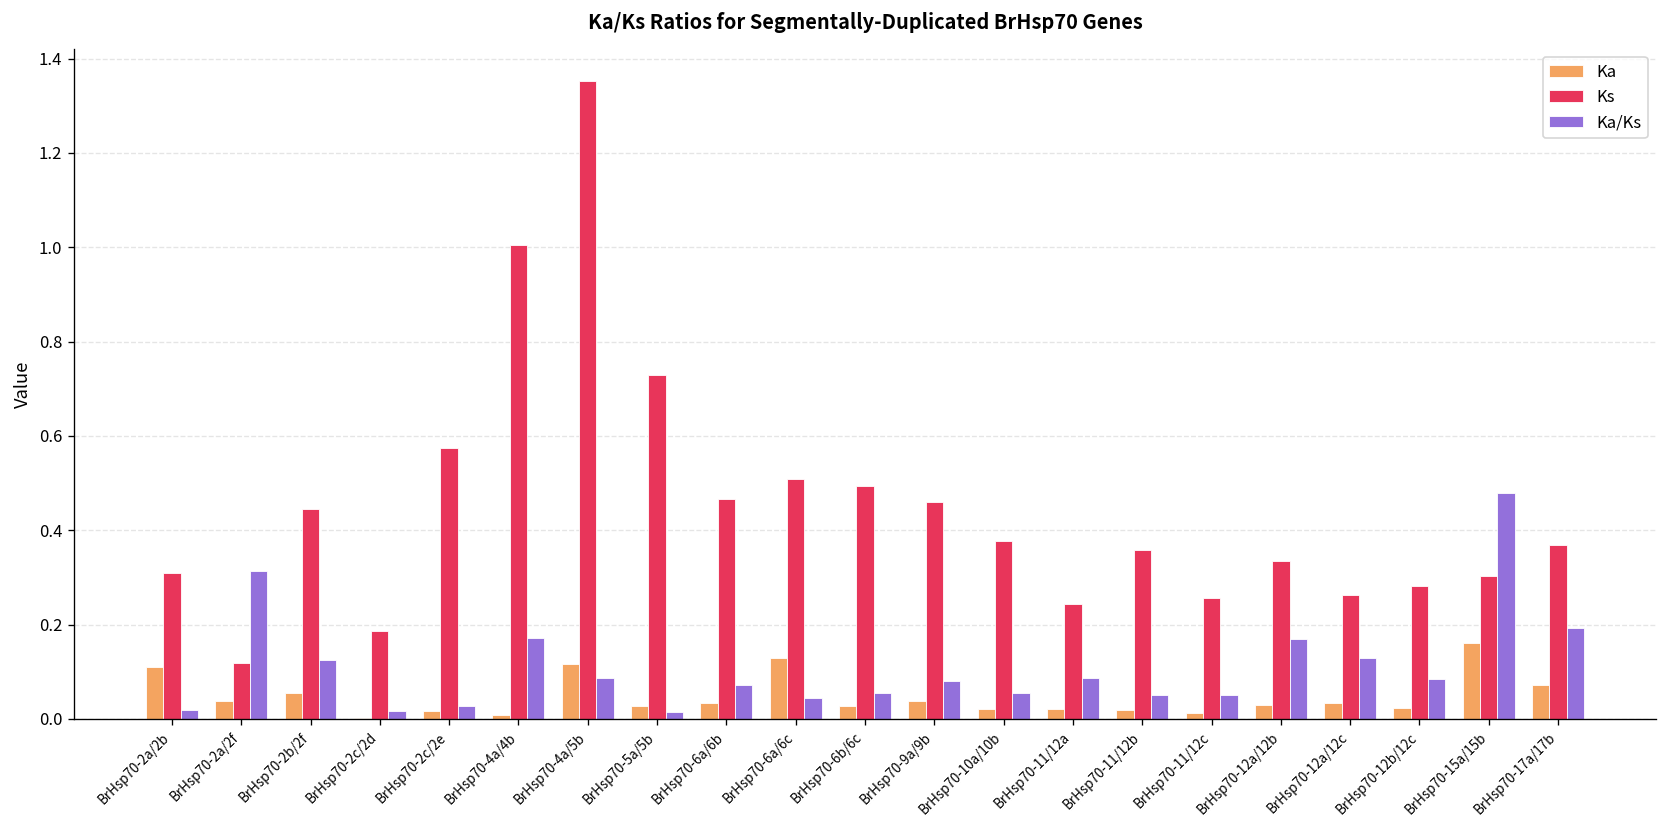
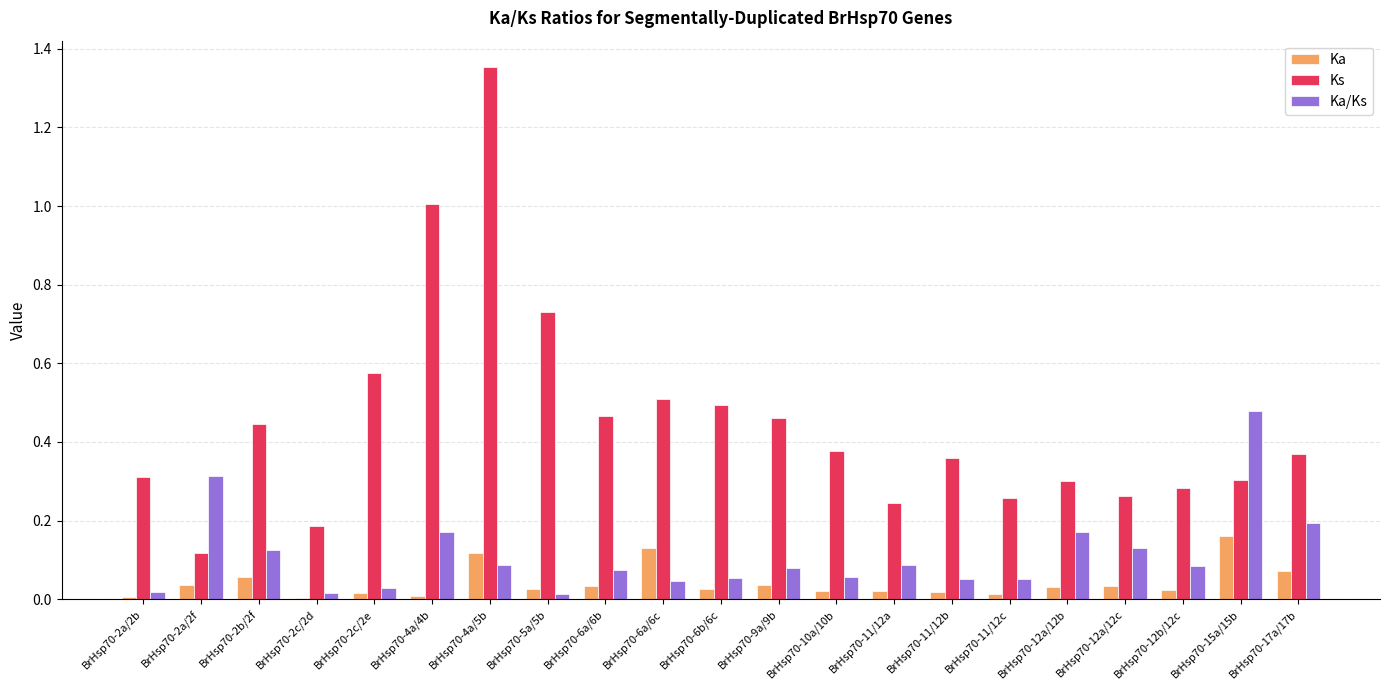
  {
    "Ka": {
-     "BrHsp70-2a/2b": 0.11,
+     "BrHsp70-2a/2b": 0.01,
      "BrHsp70-2a/2f": 0.04,
      "BrHsp70-2b/2f": 0.06,
      "BrHsp70-2c/2e": 0.02,
      "BrHsp70-4a/4b": 0.01,
      "BrHsp70-4a/5b": 0.12,
      "BrHsp70-5a/5b": 0.03,
      "BrHsp70-6a/6b": 0.03,
      "BrHsp70-6a/6c": 0.13,
      "BrHsp70-6b/6c": 0.03,
      "BrHsp70-9a/9b": 0.04,
      "BrHsp70-10a/10b": 0.02,
      "BrHsp70-11/12a": 0.02,
      "BrHsp70-11/12b": 0.02,
      "BrHsp70-11/12c": 0.01,
      "BrHsp70-12a/12b": 0.03,
      "BrHsp70-12a/12c": 0.03,
      "BrHsp70-12b/12c": 0.02,
      "BrHsp70-15a/15b": 0.16,
      "BrHsp70-17a/17b": 0.07
    },
    "Ks": {
      "BrHsp70-2a/2b": 0.31,
      "BrHsp70-2a/2f": 0.12,
      "BrHsp70-2b/2f": 0.45,
      "BrHsp70-2c/2d": 0.19,
      "BrHsp70-2c/2e": 0.57,
      "BrHsp70-4a/4b": 1.01,
      "BrHsp70-4a/5b": 1.35,
      "BrHsp70-5a/5b": 0.73,
      "BrHsp70-6a/6b": 0.47,
      "BrHsp70-6a/6c": 0.51,
      "BrHsp70-6b/6c": 0.49,
      "BrHsp70-9a/9b": 0.46,
      "BrHsp70-10a/10b": 0.38,
      "BrHsp70-11/12a": 0.24,
      "BrHsp70-11/12b": 0.36,
      "BrHsp70-11/12c": 0.26,
-     "BrHsp70-12a/12b": 0.34,
+     "BrHsp70-12a/12b": 0.30,
      "BrHsp70-12a/12c": 0.26,
      "BrHsp70-12b/12c": 0.28,
      "BrHsp70-15a/15b": 0.30,
      "BrHsp70-17a/17b": 0.37
    },
    "Ka/Ks": {
      "BrHsp70-2a/2b": 0.02,
      "BrHsp70-2a/2f": 0.31,
      "BrHsp70-2b/2f": 0.13,
      "BrHsp70-2c/2d": 0.02,
      "BrHsp70-2c/2e": 0.03,
      "BrHsp70-4a/4b": 0.17,
      "BrHsp70-4a/5b": 0.09,
      "BrHsp70-5a/5b": 0.01,
      "BrHsp70-6a/6b": 0.07,
      "BrHsp70-6a/6c": 0.05,
      "BrHsp70-6b/6c": 0.06,
      "BrHsp70-9a/9b": 0.08,
      "BrHsp70-10a/10b": 0.06,
      "BrHsp70-11/12a": 0.09,
      "BrHsp70-11/12b": 0.05,
      "BrHsp70-11/12c": 0.05,
      "BrHsp70-12a/12b": 0.17,
      "BrHsp70-12a/12c": 0.13,
      "BrHsp70-12b/12c": 0.09,
      "BrHsp70-15a/15b": 0.48,
      "BrHsp70-17a/17b": 0.19
    }
  }
